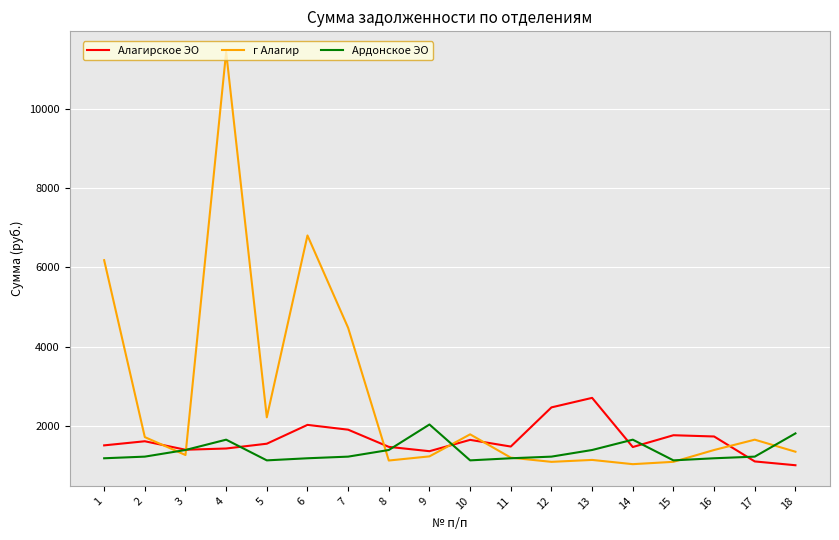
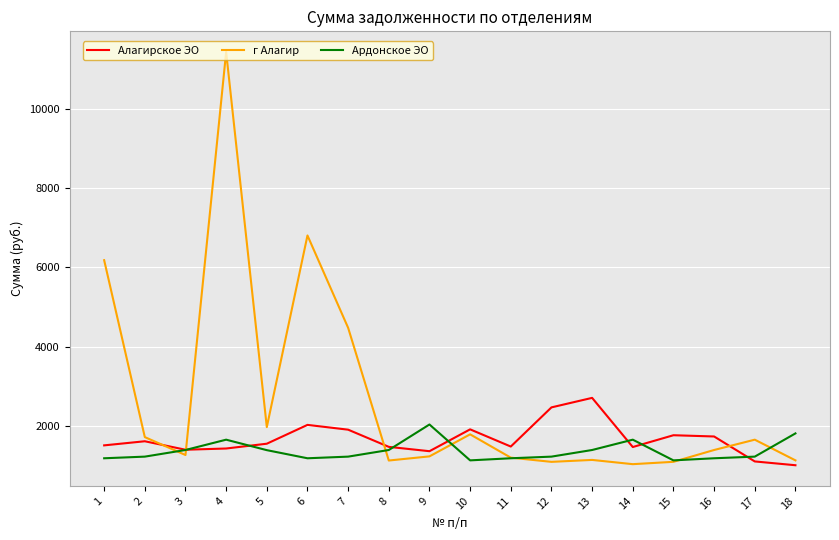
  {
    "Алагирское ЭО": {
      "1": 1500,
      "2": 1600,
      "4": 1400,
      "5": 1600,
      "6": 2000,
      "7": 1900,
      "8": 1500,
      "9": 1400,
-     "10": 1700,
+     "10": 1900,
      "11": 1500,
      "12": 2500,
      "13": 2700,
      "14": 1500,
      "15": 1800,
      "16": 1700,
      "17": 1100,
      "18": 1000
    },
    "г Алагир": {
      "1": 6200,
      "2": 1700,
      "3": 1300,
-     "5": 2200,
+     "5": 2000,
      "6": 6800,
      "7": 4500,
      "8": 1100,
      "9": 1200,
      "10": 1800,
      "12": 1100,
      "13": 1100,
      "14": 1000,
      "16": 1400,
      "17": 1700,
-     "18": 1400
+     "18": 1100
    },
    "Ардонское ЭО": {
      "1": 1200,
      "2": 1200,
      "4": 1700,
-     "5": 1100,
+     "5": 1400,
      "6": 1200,
      "7": 1200,
      "8": 1400,
      "9": 2000,
      "10": 1100,
      "12": 1200,
      "13": 1400,
      "14": 1700,
      "16": 1200,
      "17": 1200,
      "18": 1800
    }
  }
